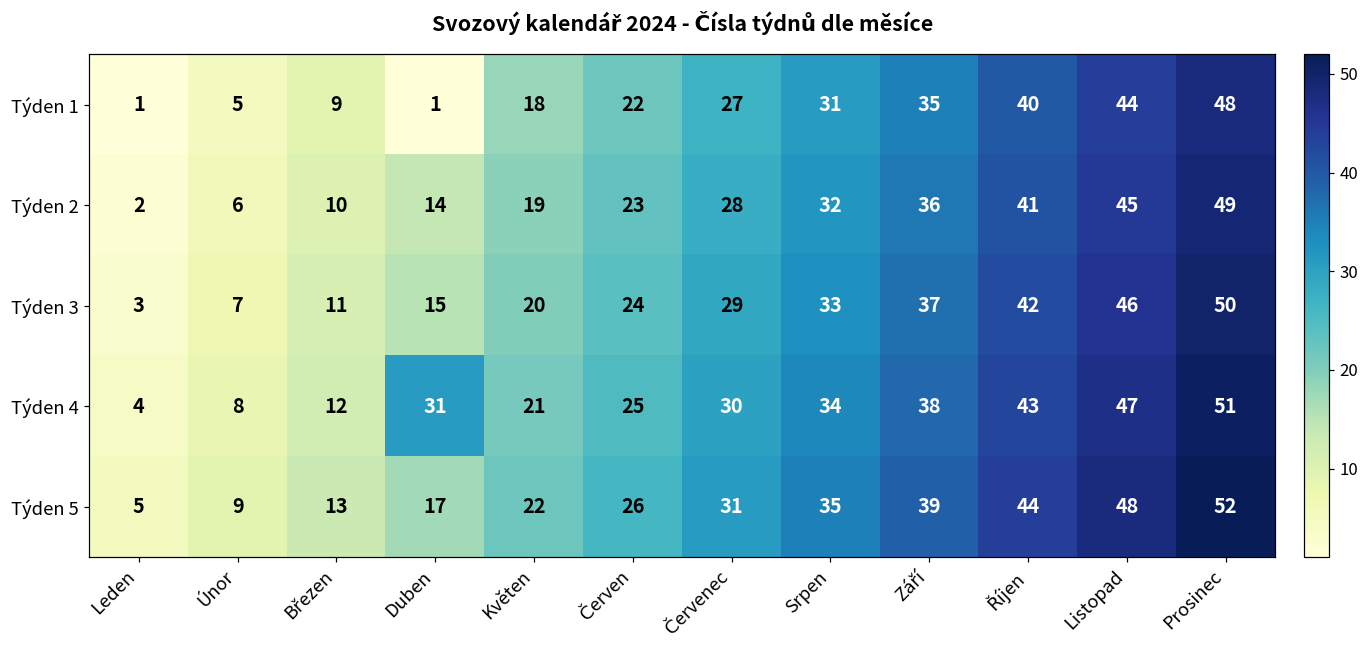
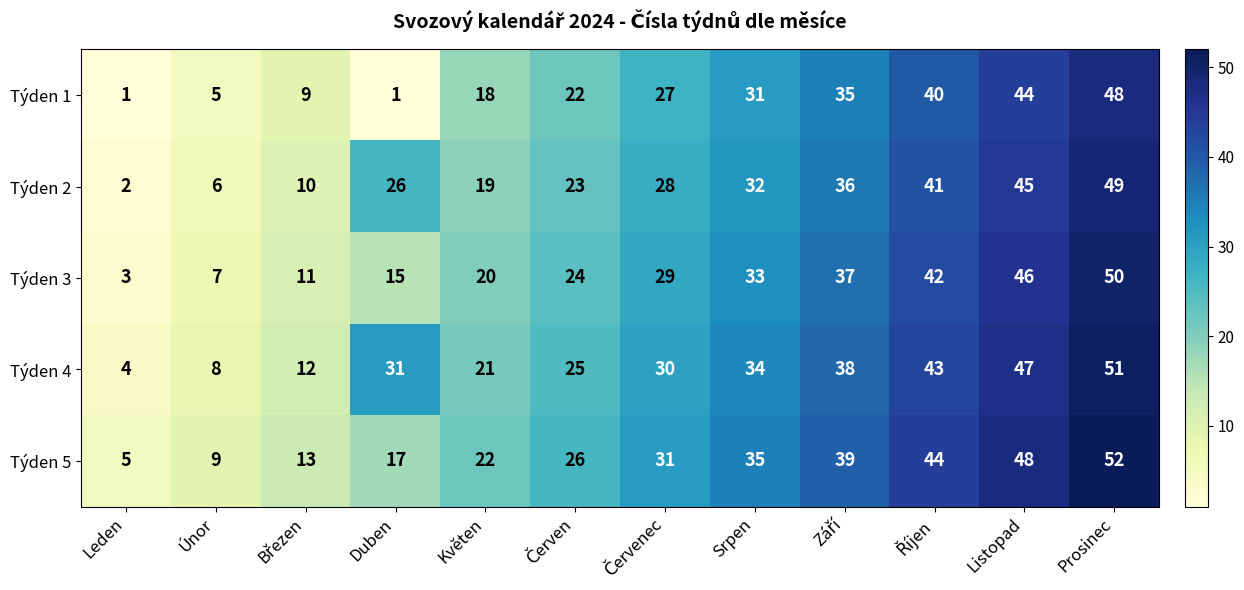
  {
    "Týden 1": {
      "Leden": 1,
      "Únor": 5,
      "Březen": 9,
      "Duben": 1,
      "Květen": 18,
      "Červen": 22,
      "Červenec": 27,
      "Srpen": 31,
      "Září": 35,
      "Říjen": 40,
      "Listopad": 44,
      "Prosinec": 48
    },
    "Týden 2": {
      "Leden": 2,
      "Únor": 6,
      "Březen": 10,
-     "Duben": 14,
+     "Duben": 26,
      "Květen": 19,
      "Červen": 23,
      "Červenec": 28,
      "Srpen": 32,
      "Září": 36,
      "Říjen": 41,
      "Listopad": 45,
      "Prosinec": 49
    },
    "Týden 3": {
      "Leden": 3,
      "Únor": 7,
      "Březen": 11,
      "Duben": 15,
      "Květen": 20,
      "Červen": 24,
      "Červenec": 29,
      "Srpen": 33,
      "Září": 37,
      "Říjen": 42,
      "Listopad": 46,
      "Prosinec": 50
    },
    "Týden 4": {
      "Leden": 4,
      "Únor": 8,
      "Březen": 12,
      "Duben": 31,
      "Květen": 21,
      "Červen": 25,
      "Červenec": 30,
      "Srpen": 34,
      "Září": 38,
      "Říjen": 43,
      "Listopad": 47,
      "Prosinec": 51
    },
    "Týden 5": {
      "Leden": 5,
      "Únor": 9,
      "Březen": 13,
      "Duben": 17,
      "Květen": 22,
      "Červen": 26,
      "Červenec": 31,
      "Srpen": 35,
      "Září": 39,
      "Říjen": 44,
      "Listopad": 48,
      "Prosinec": 52
    }
  }
